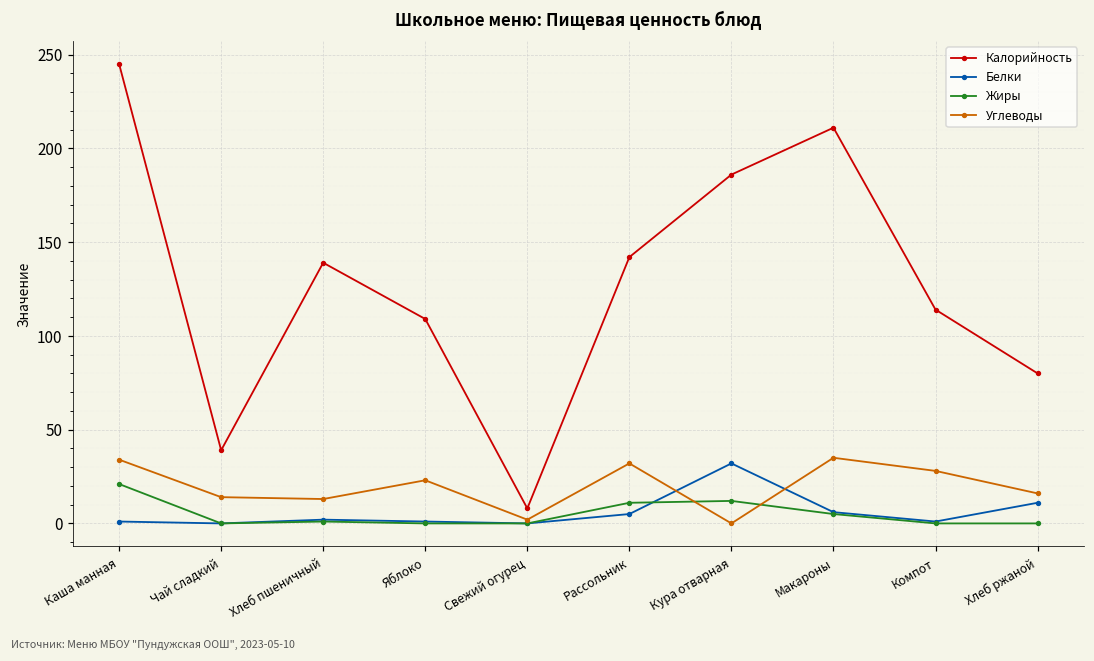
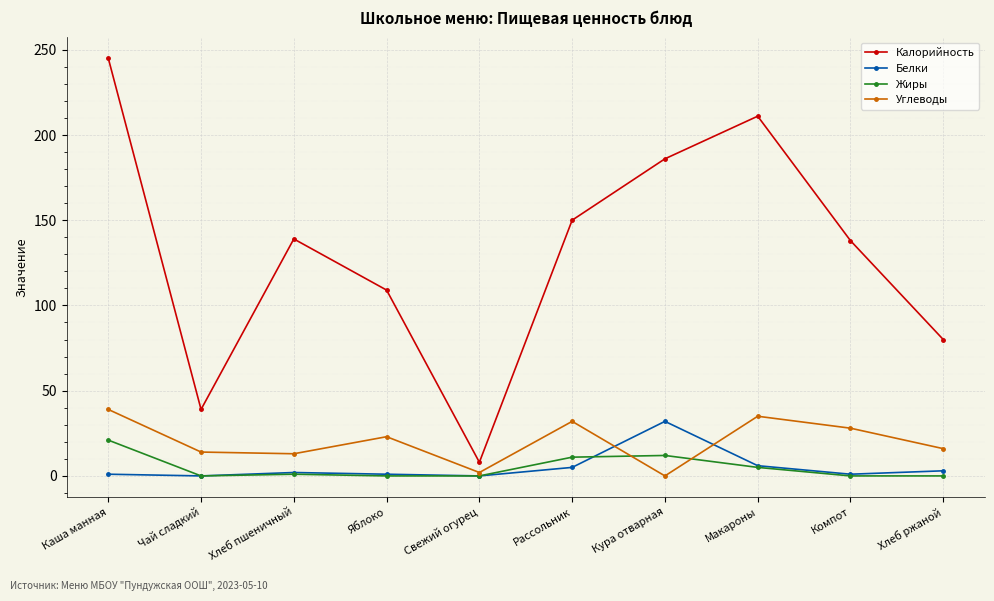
  {
    "Калорийность": {
      "Каша манная": 245,
      "Чай сладкий": 39,
      "Хлеб пшеничный": 139,
      "Яблоко": 109,
      "Свежий огурец": 8,
-     "Рассольник": 142,
+     "Рассольник": 150,
      "Кура отварная": 186,
      "Макароны": 211,
-     "Компот": 114,
+     "Компот": 138,
      "Хлеб ржаной": 80
    },
    "Белки": {
      "Каша манная": 1,
      "Рассольник": 5,
      "Кура отварная": 32,
-     "Хлеб ржаной": 11
+     "Хлеб ржаной": 3
    },
    "Жиры": {
      "Каша манная": 21,
      "Рассольник": 11,
      "Кура отварная": 12,
      "Хлеб ржаной": 0
    },
    "Углеводы": {
-     "Каша манная": 34,
+     "Каша манная": 39,
      "Чай сладкий": 14,
      "Хлеб пшеничный": 13,
      "Яблоко": 23,
      "Свежий огурец": 2,
      "Рассольник": 32,
      "Кура отварная": 0,
      "Макароны": 35,
      "Компот": 28,
      "Хлеб ржаной": 16
    }
  }
